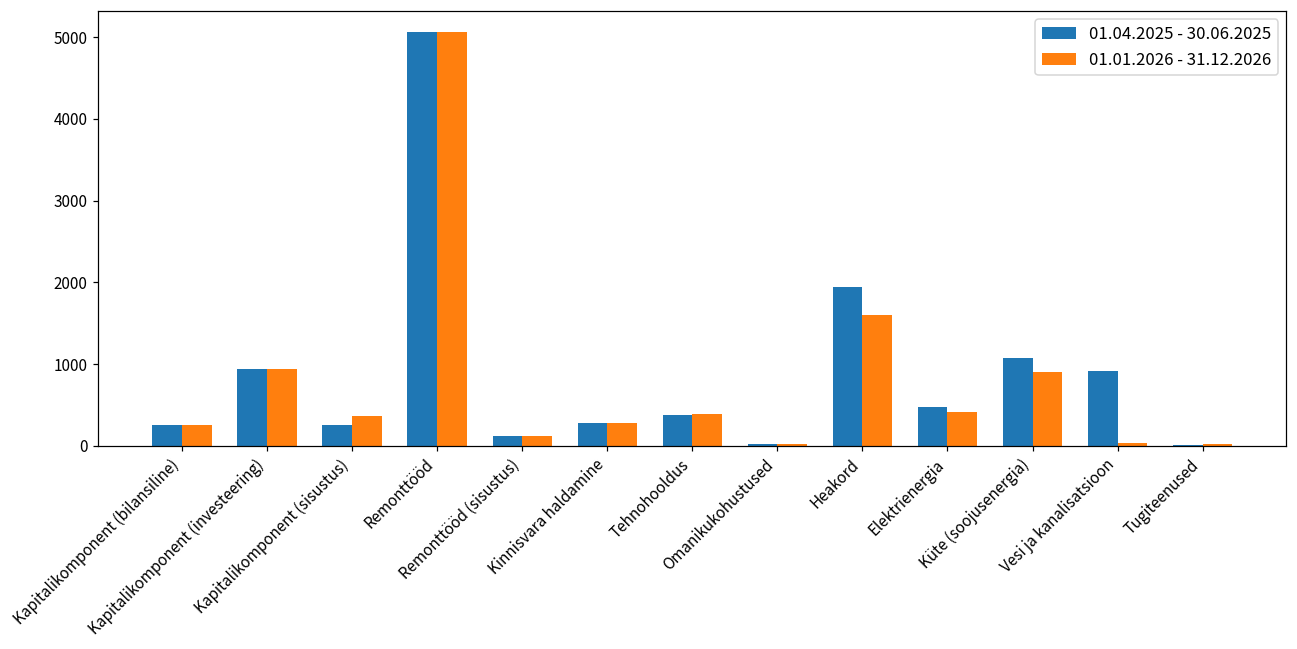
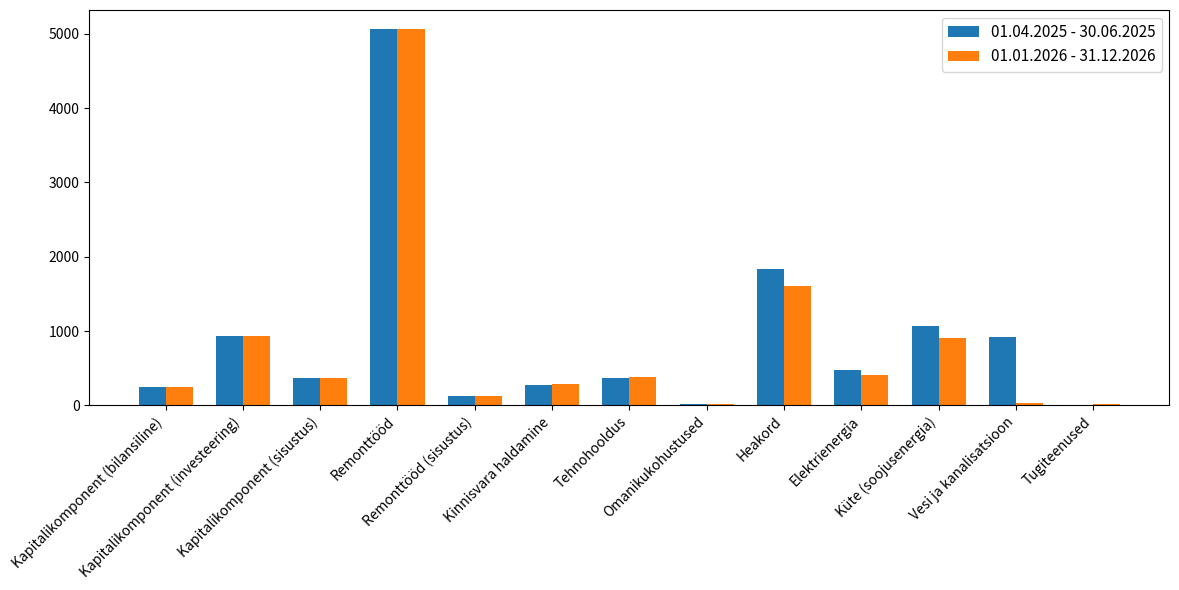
  {
    "01.04.2025 - 30.06.2025": {
      "Kapitalikomponent (bilansiline)": 300,
      "Kapitalikomponent (investeering)": 900,
-     "Kapitalikomponent (sisustus)": 300,
+     "Kapitalikomponent (sisustus)": 400,
      "Remonttööd": 5100,
      "Remonttööd (sisustus)": 100,
      "Kinnisvara haldamine": 300,
      "Tehnohooldus": 400,
-     "Heakord": 1900,
+     "Heakord": 1800,
      "Elektrienergia": 500,
      "Küte (soojusenergia)": 1100,
      "Vesi ja kanalisatsioon": 900
    },
    "01.01.2026 - 31.12.2026": {
      "Kapitalikomponent (bilansiline)": 300,
      "Kapitalikomponent (investeering)": 900,
      "Kapitalikomponent (sisustus)": 400,
      "Remonttööd": 5100,
      "Remonttööd (sisustus)": 100,
      "Kinnisvara haldamine": 300,
      "Tehnohooldus": 400,
      "Heakord": 1600,
      "Elektrienergia": 400,
      "Küte (soojusenergia)": 900
    }
  }
